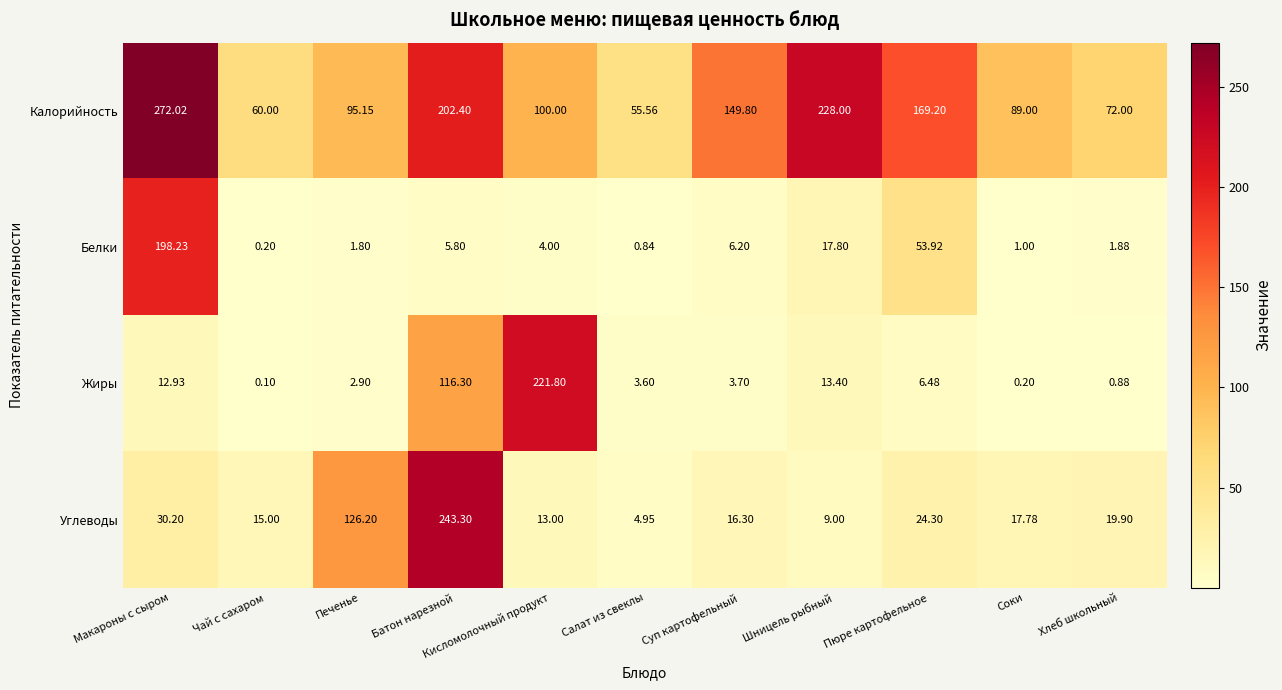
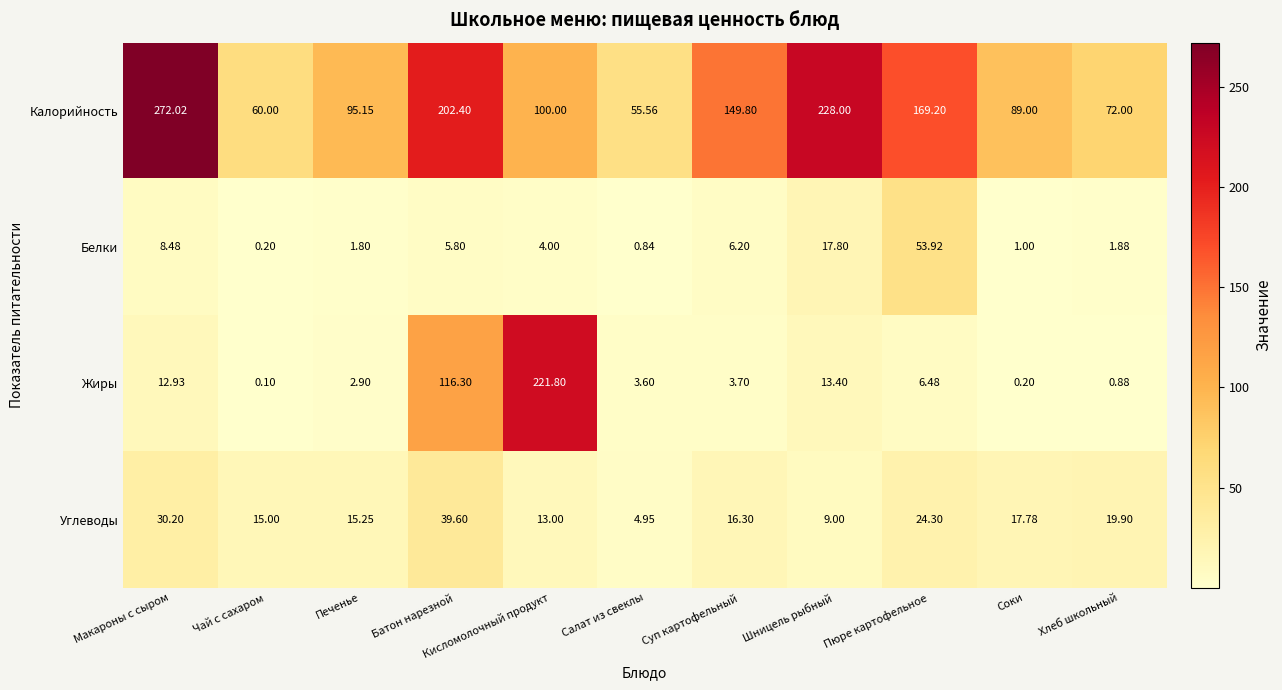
  {
    "Калорийность": {
      "Макароны с сыром": 272.02,
      "Чай с сахаром": 60.00,
      "Печенье": 95.15,
      "Батон нарезной": 202.40,
      "Кисломолочный продукт": 100.00,
      "Салат из свеклы": 55.56,
      "Суп картофельный": 149.80,
      "Шницель рыбный": 228.00,
      "Пюре картофельное": 169.20,
      "Соки": 89.00,
      "Хлеб школьный": 72.00
    },
    "Белки": {
-     "Макароны с сыром": 198.23,
+     "Макароны с сыром": 8.48,
      "Чай с сахаром": 0.20,
      "Печенье": 1.80,
      "Батон нарезной": 5.80,
      "Кисломолочный продукт": 4.00,
      "Салат из свеклы": 0.84,
      "Суп картофельный": 6.20,
      "Шницель рыбный": 17.80,
      "Пюре картофельное": 53.92,
      "Соки": 1.00,
      "Хлеб школьный": 1.88
    },
    "Жиры": {
      "Макароны с сыром": 12.93,
      "Чай с сахаром": 0.10,
      "Печенье": 2.90,
      "Батон нарезной": 116.30,
      "Кисломолочный продукт": 221.80,
      "Салат из свеклы": 3.60,
      "Суп картофельный": 3.70,
      "Шницель рыбный": 13.40,
      "Пюре картофельное": 6.48,
      "Соки": 0.20,
      "Хлеб школьный": 0.88
    },
    "Углеводы": {
      "Макароны с сыром": 30.20,
      "Чай с сахаром": 15.00,
-     "Печенье": 126.20,
-     "Батон нарезной": 243.30,
+     "Печенье": 15.25,
+     "Батон нарезной": 39.60,
      "Кисломолочный продукт": 13.00,
      "Салат из свеклы": 4.95,
      "Суп картофельный": 16.30,
      "Шницель рыбный": 9.00,
      "Пюре картофельное": 24.30,
      "Соки": 17.78,
      "Хлеб школьный": 19.90
    }
  }
